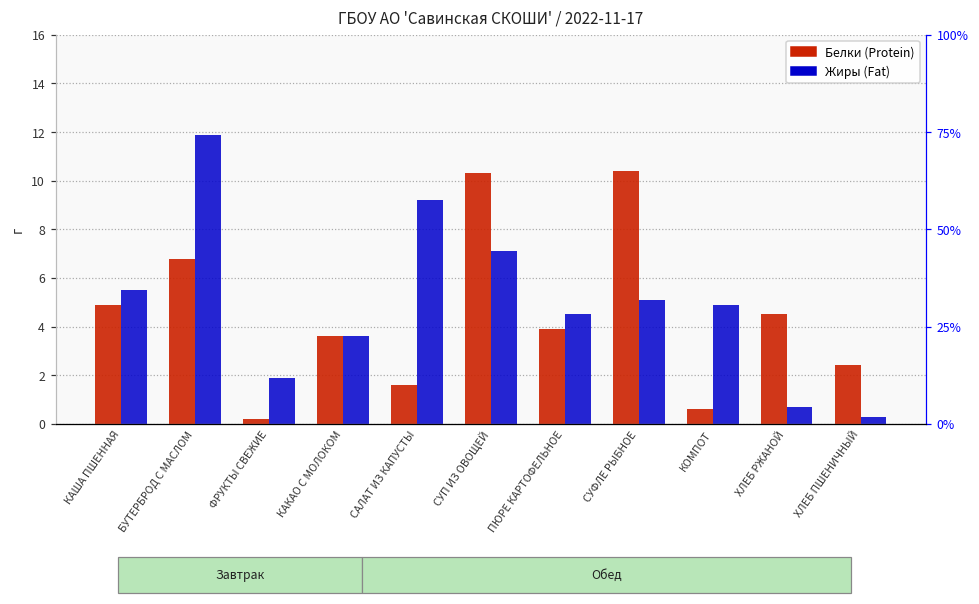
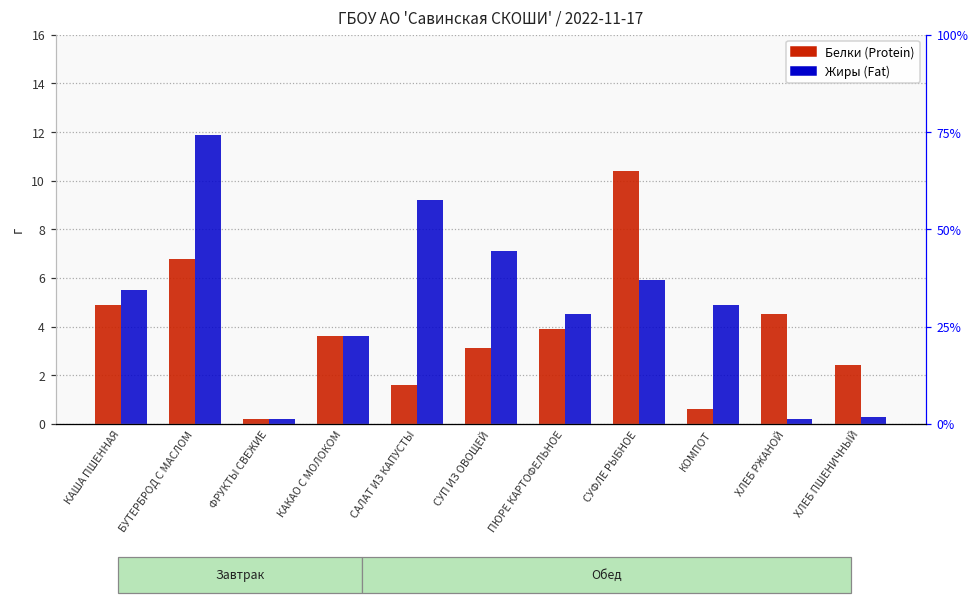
  {
    "Белки (Protein)": {
      "КАША ПШЕННАЯ": 4.9,
      "БУТЕРБРОД С МАСЛОМ": 6.8,
      "ФРУКТЫ СВЕЖИЕ": 0.2,
      "КАКАО С МОЛОКОМ": 3.6,
      "САЛАТ ИЗ КАПУСТЫ": 1.6,
-     "СУП ИЗ ОВОЩЕЙ": 10.3,
+     "СУП ИЗ ОВОЩЕЙ": 3.1,
      "ПЮРЕ КАРТОФЕЛЬНОЕ": 3.9,
      "СУФЛЕ РЫБНОЕ": 10.4,
      "КОМПОТ": 0.6,
      "ХЛЕБ РЖАНОЙ": 4.5,
      "ХЛЕБ ПШЕНИЧНЫЙ": 2.4
    },
    "Жиры (Fat)": {
      "КАША ПШЕННАЯ": 5.5,
      "БУТЕРБРОД С МАСЛОМ": 11.9,
-     "ФРУКТЫ СВЕЖИЕ": 1.9,
+     "ФРУКТЫ СВЕЖИЕ": 0.2,
      "КАКАО С МОЛОКОМ": 3.6,
      "САЛАТ ИЗ КАПУСТЫ": 9.2,
      "СУП ИЗ ОВОЩЕЙ": 7.1,
      "ПЮРЕ КАРТОФЕЛЬНОЕ": 4.5,
-     "СУФЛЕ РЫБНОЕ": 5.1,
+     "СУФЛЕ РЫБНОЕ": 5.9,
      "КОМПОТ": 4.9,
-     "ХЛЕБ РЖАНОЙ": 0.7,
+     "ХЛЕБ РЖАНОЙ": 0.2,
      "ХЛЕБ ПШЕНИЧНЫЙ": 0.3
    }
  }
